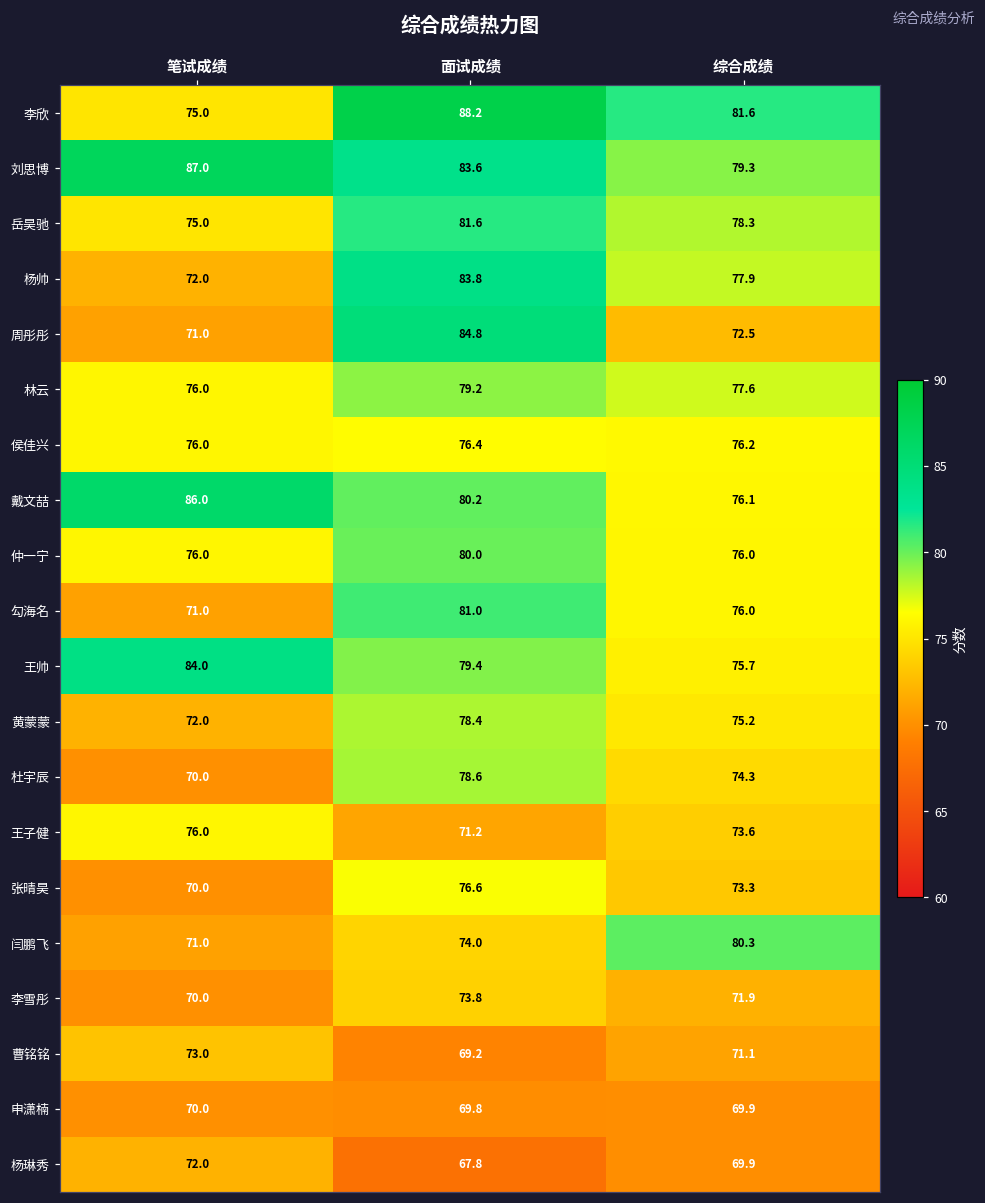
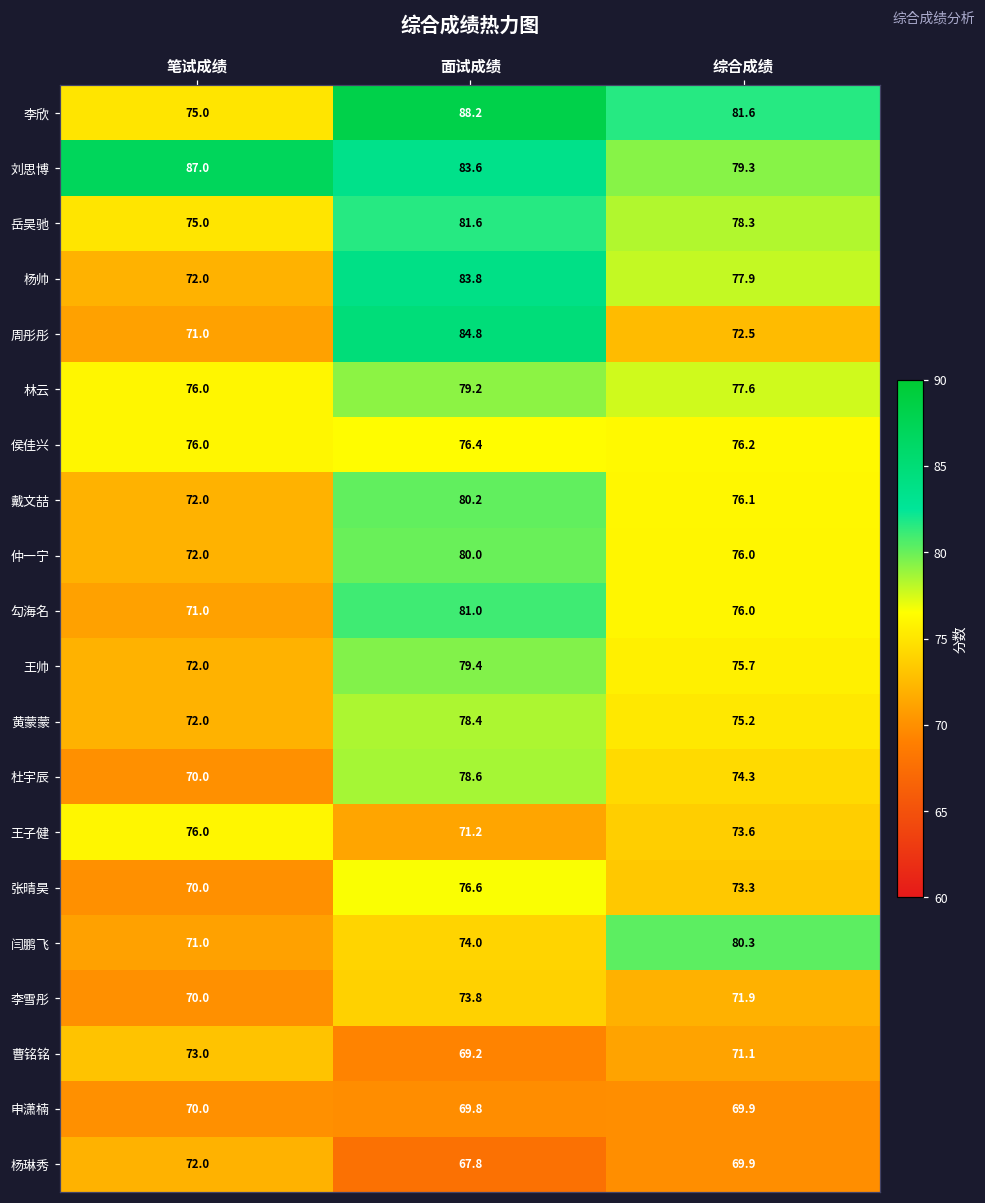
  {
    "李欣": {
      "笔试成绩": 75.0,
      "面试成绩": 88.2,
      "综合成绩": 81.6
    },
    "刘思博": {
      "笔试成绩": 87.0,
      "面试成绩": 83.6,
      "综合成绩": 79.3
    },
    "岳昊驰": {
      "笔试成绩": 75.0,
      "面试成绩": 81.6,
      "综合成绩": 78.3
    },
    "杨帅": {
      "笔试成绩": 72.0,
      "面试成绩": 83.8,
      "综合成绩": 77.9
    },
    "周彤彤": {
      "笔试成绩": 71.0,
      "面试成绩": 84.8,
      "综合成绩": 72.5
    },
    "林云": {
      "笔试成绩": 76.0,
      "面试成绩": 79.2,
      "综合成绩": 77.6
    },
    "侯佳兴": {
      "笔试成绩": 76.0,
      "面试成绩": 76.4,
      "综合成绩": 76.2
    },
    "戴文喆": {
-     "笔试成绩": 86.0,
+     "笔试成绩": 72.0,
      "面试成绩": 80.2,
      "综合成绩": 76.1
    },
    "仲一宁": {
-     "笔试成绩": 76.0,
+     "笔试成绩": 72.0,
      "面试成绩": 80.0,
      "综合成绩": 76.0
    },
    "勾海名": {
      "笔试成绩": 71.0,
      "面试成绩": 81.0,
      "综合成绩": 76.0
    },
    "王帅": {
-     "笔试成绩": 84.0,
+     "笔试成绩": 72.0,
      "面试成绩": 79.4,
      "综合成绩": 75.7
    },
    "黄蒙蒙": {
      "笔试成绩": 72.0,
      "面试成绩": 78.4,
      "综合成绩": 75.2
    },
    "杜宇辰": {
      "笔试成绩": 70.0,
      "面试成绩": 78.6,
      "综合成绩": 74.3
    },
    "王子健": {
      "笔试成绩": 76.0,
      "面试成绩": 71.2,
      "综合成绩": 73.6
    },
    "张晴昊": {
      "笔试成绩": 70.0,
      "面试成绩": 76.6,
      "综合成绩": 73.3
    },
    "闫鹏飞": {
      "笔试成绩": 71.0,
      "面试成绩": 74.0,
      "综合成绩": 80.3
    },
    "李雪彤": {
      "笔试成绩": 70.0,
      "面试成绩": 73.8,
      "综合成绩": 71.9
    },
    "曹铭铭": {
      "笔试成绩": 73.0,
      "面试成绩": 69.2,
      "综合成绩": 71.1
    },
    "申潇楠": {
      "笔试成绩": 70.0,
      "面试成绩": 69.8,
      "综合成绩": 69.9
    },
    "杨琳秀": {
      "笔试成绩": 72.0,
      "面试成绩": 67.8,
      "综合成绩": 69.9
    }
  }
